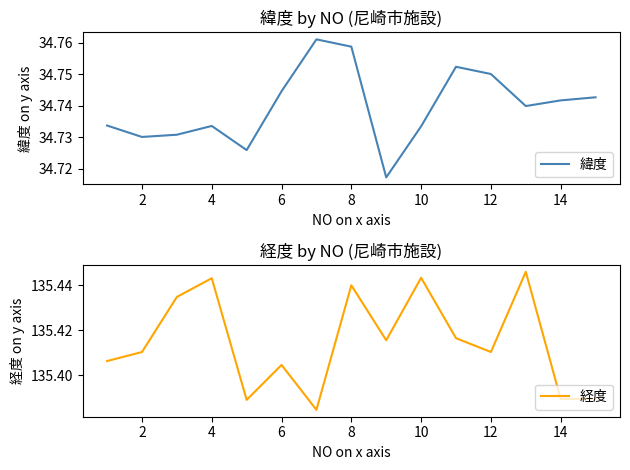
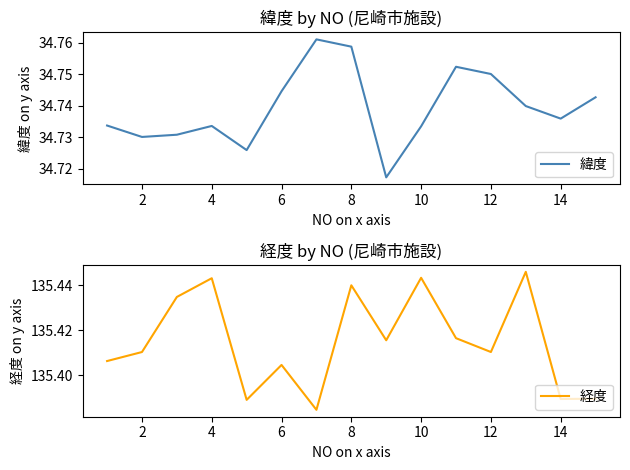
  {
    "緯度 by NO (尼崎市施設)": {
      "2": 34.730,
      "4": 34.734,
      "6": 34.745,
      "8": 34.759,
      "10": 34.733,
      "12": 34.750,
-     "14": 34.742
+     "14": 34.736
    },
    "経度 by NO (尼崎市施設)": {
      "2": 135.410,
      "4": 135.443,
      "6": 135.405,
      "8": 135.440,
      "10": 135.443,
      "12": 135.410
    }
  }
